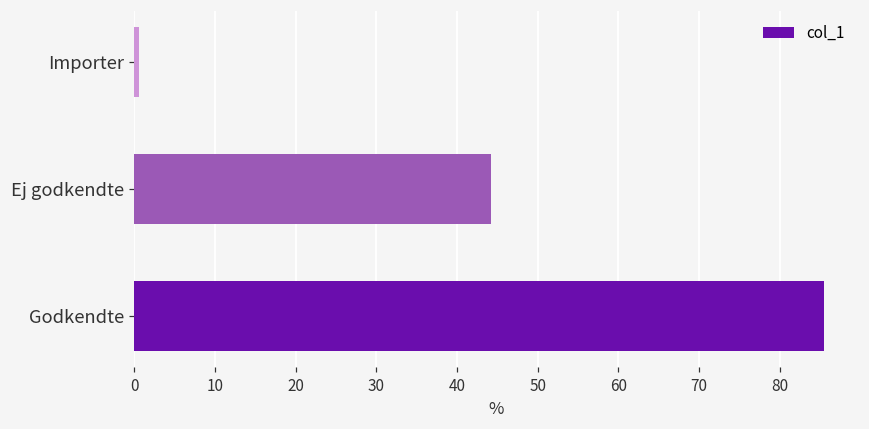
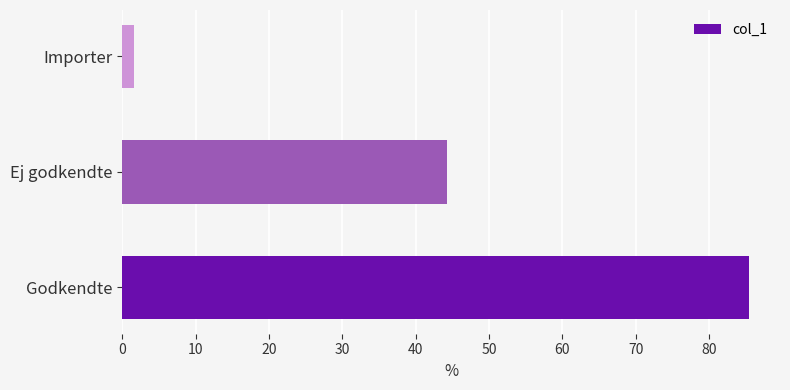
  {
-   "Importer": 1,
+   "Importer": 2,
    "Ej godkendte": 44,
    "Godkendte": 85
  }
